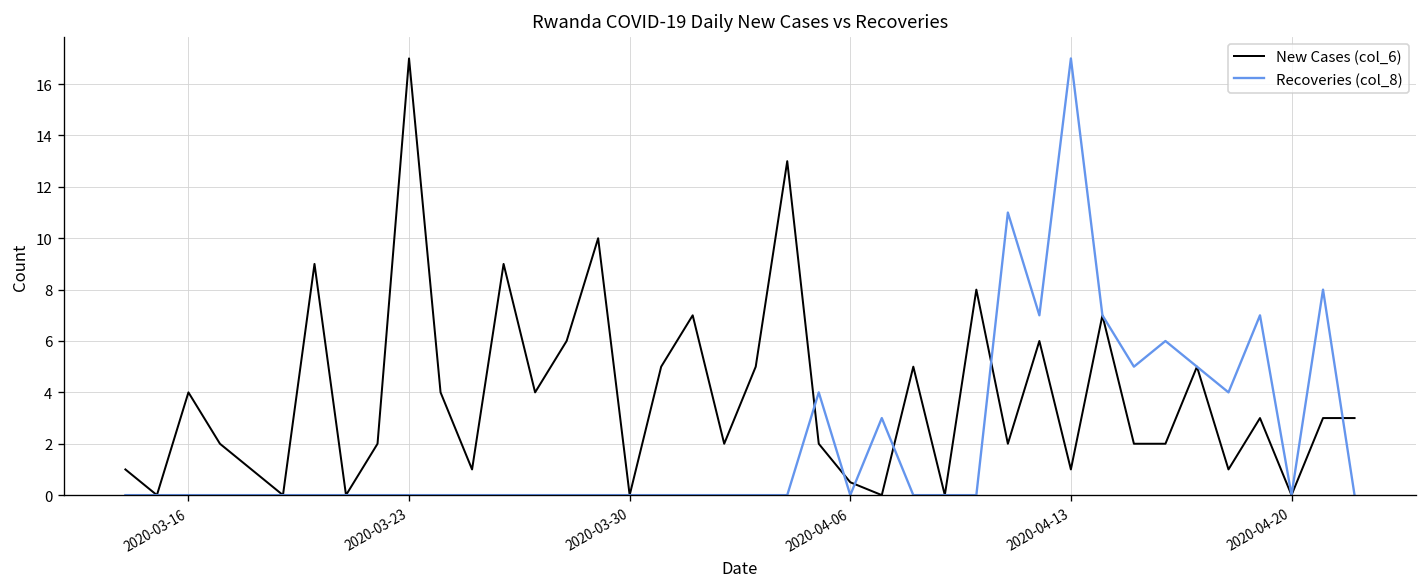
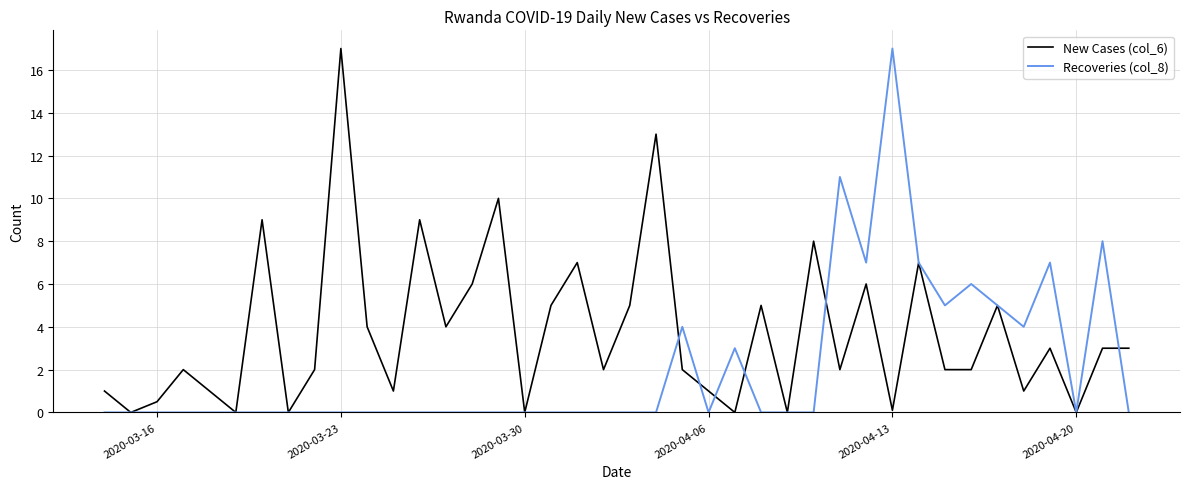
  {
    "New Cases (col_6)": {
-     "2020-03-16": 4.0,
+     "2020-03-16": 0.5,
      "2020-03-23": 17.0,
-     "2020-04-06": 0.5,
-     "2020-04-13": 1.0
+     "2020-04-06": 1.0,
+     "2020-04-13": 0.1
    },
    "Recoveries (col_8)": {
      "2020-03-16": 0.0,
      "2020-03-23": 0.0,
      "2020-04-06": 0.0,
      "2020-04-13": 17.0
    }
  }
